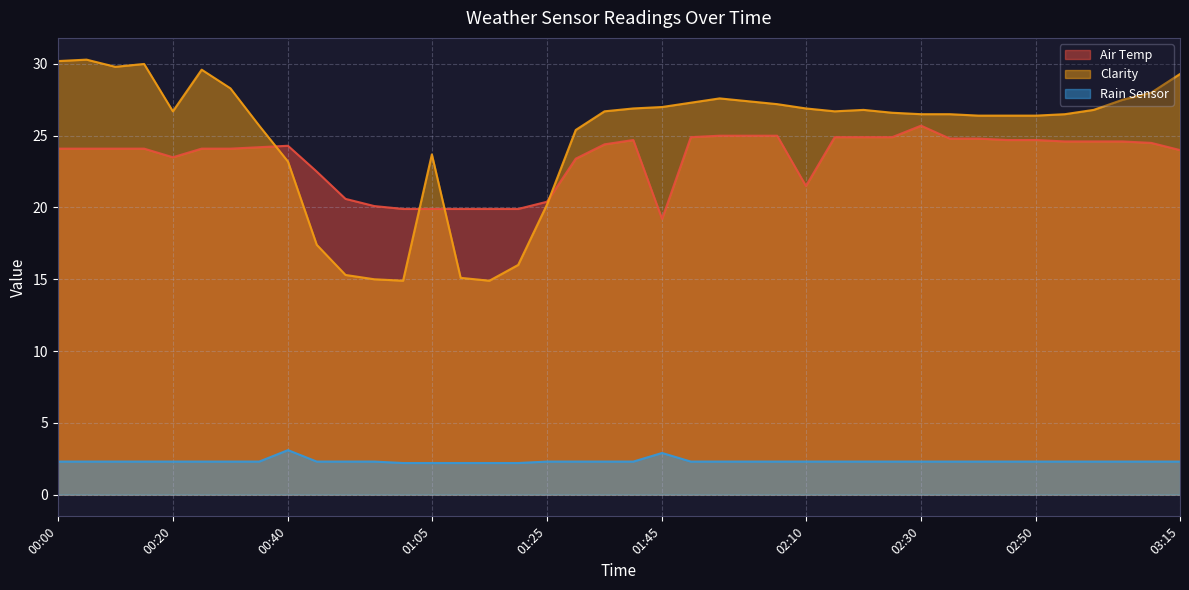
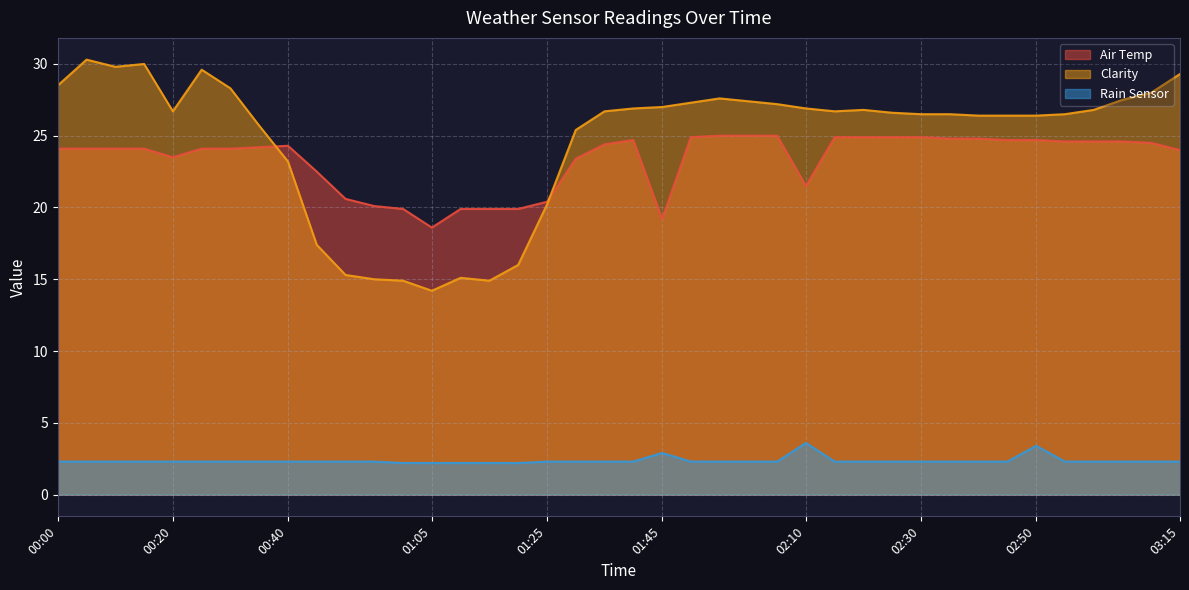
  {
    "Air Temp": {
      "00:00": 24.1,
      "00:20": 23.5,
      "00:40": 24.3,
-     "01:05": 19.9,
+     "01:05": 18.6,
      "01:25": 20.4,
      "01:45": 19.2,
      "02:10": 21.5,
-     "02:30": 25.7,
+     "02:30": 24.9,
      "02:50": 24.7,
      "03:15": 24.0
    },
    "Clarity": {
-     "00:00": 30.2,
+     "00:00": 28.5,
      "00:20": 26.7,
      "00:40": 23.2,
-     "01:05": 23.7,
+     "01:05": 14.2,
      "01:25": 20.2,
      "01:45": 27.0,
      "02:10": 26.9,
      "02:30": 26.5,
      "02:50": 26.4,
      "03:15": 29.3
    },
    "Rain Sensor": {
      "00:00": 2.3,
      "00:20": 2.3,
-     "00:40": 3.1,
+     "00:40": 2.3,
      "01:05": 2.2,
      "01:25": 2.3,
      "01:45": 2.9,
-     "02:10": 2.3,
+     "02:10": 3.6,
      "02:30": 2.3,
-     "02:50": 2.3,
+     "02:50": 3.4,
      "03:15": 2.3
    }
  }
